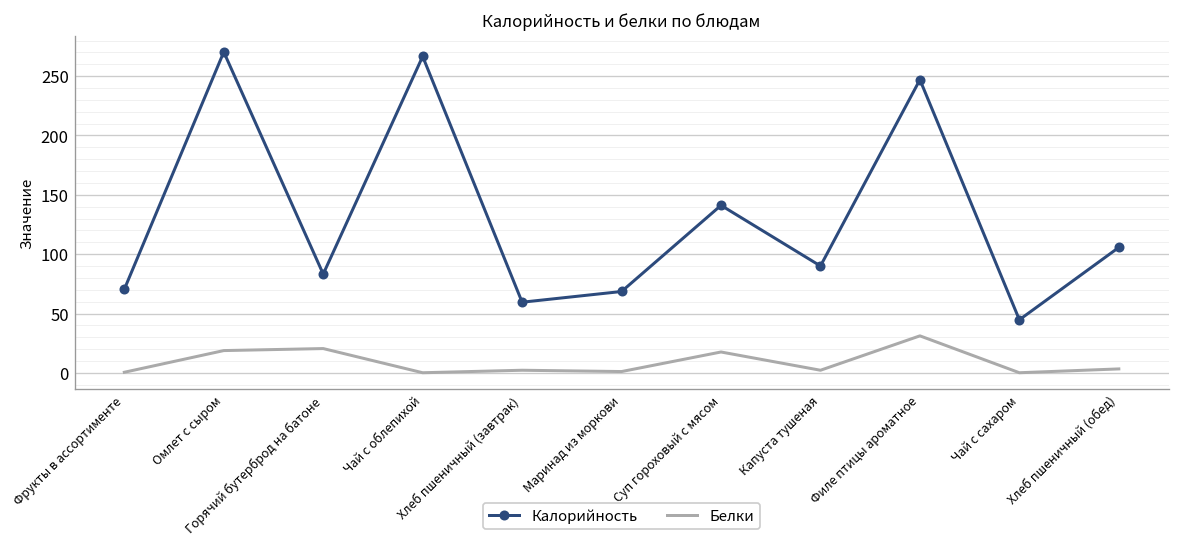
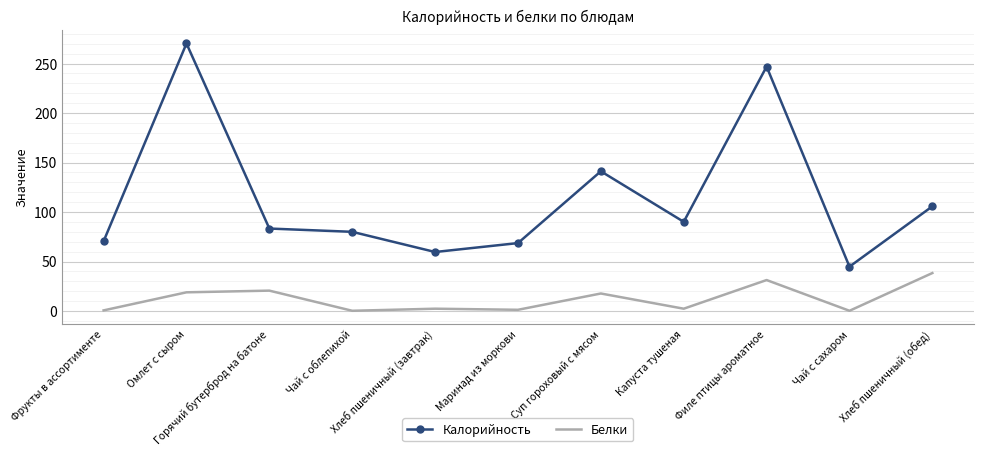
  {
    "Калорийность": {
      "Фрукты в ассортименте": 70,
      "Омлет с сыром": 270,
      "Горячий бутерброд на батоне": 80,
-     "Чай с облепихой": 270,
+     "Чай с облепихой": 80,
      "Хлеб пшеничный (завтрак)": 60,
      "Маринад из моркови": 70,
      "Суп гороховый с мясом": 140,
      "Капуста тушеная": 90,
      "Филе птицы ароматное": 250,
      "Чай с сахаром": 40,
      "Хлеб пшеничный (обед)": 110
    },
    "Белки": {
      "Фрукты в ассортименте": 0,
      "Омлет с сыром": 20,
      "Горячий бутерброд на батоне": 20,
      "Чай с облепихой": 0,
      "Хлеб пшеничный (завтрак)": 0,
      "Маринад из моркови": 0,
      "Суп гороховый с мясом": 20,
      "Капуста тушеная": 0,
      "Филе птицы ароматное": 30,
      "Чай с сахаром": 0,
-     "Хлеб пшеничный (обед)": 0
+     "Хлеб пшеничный (обед)": 40
    }
  }
